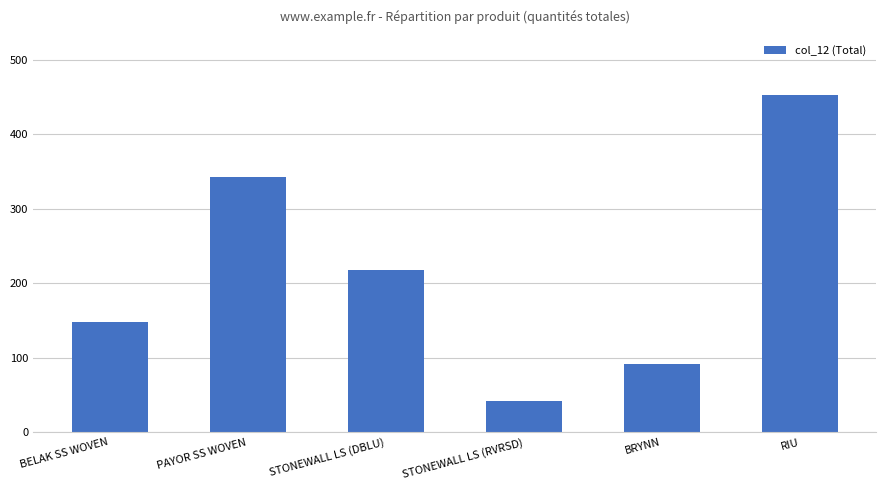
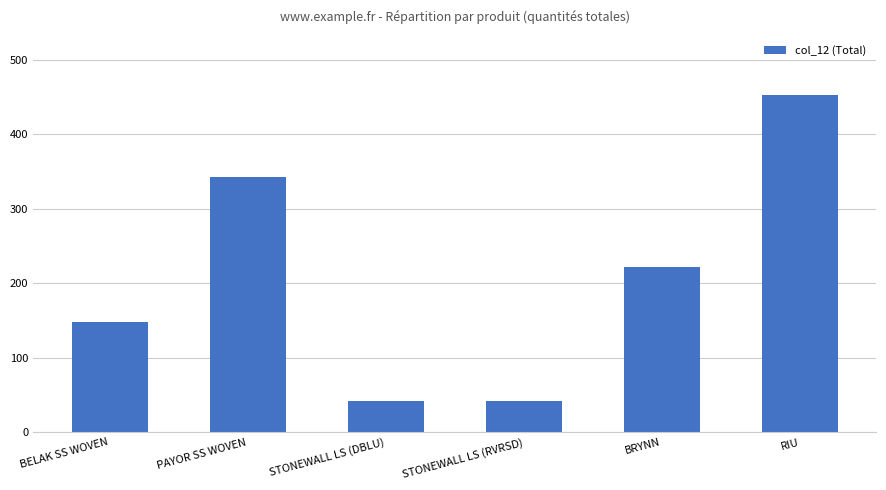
  {
    "BELAK SS WOVEN": 150,
    "PAYOR SS WOVEN": 340,
-   "STONEWALL LS (DBLU)": 220,
+   "STONEWALL LS (DBLU)": 40,
    "STONEWALL LS (RVRSD)": 40,
-   "BRYNN": 90,
+   "BRYNN": 220,
    "RIU": 450
  }
